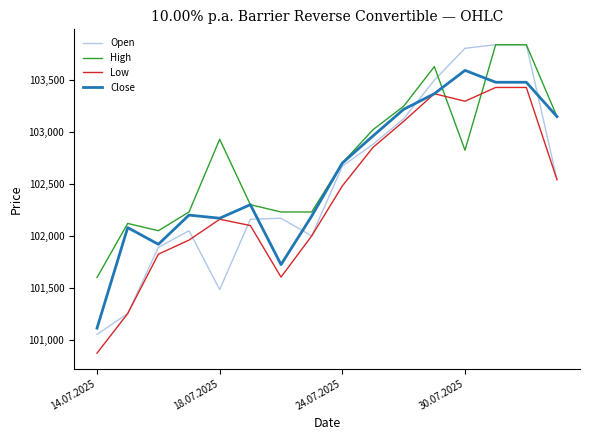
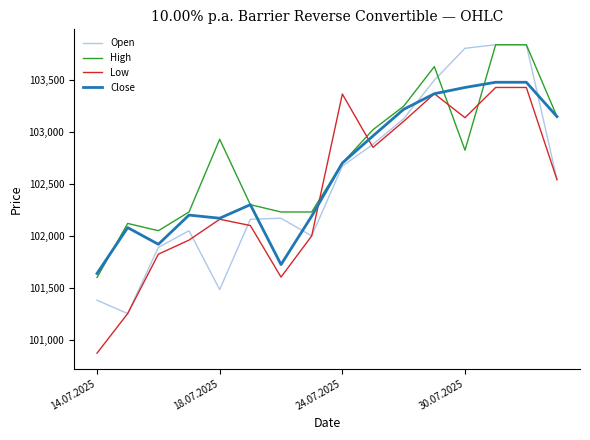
  {
    "Open": {
-     "14.07.2025": "101,060",
+     "14.07.2025": "101,380",
      "18.07.2025": "101,490",
      "24.07.2025": "102,670",
      "30.07.2025": "103,800"
    },
    "High": {
      "14.07.2025": "101,600",
      "18.07.2025": "102,930",
      "30.07.2025": "102,820"
    },
    "Low": {
      "14.07.2025": "100,880",
-     "24.07.2025": "102,480",
-     "30.07.2025": "103,290"
+     "24.07.2025": "103,360",
+     "30.07.2025": "103,140"
    },
    "Close": {
-     "14.07.2025": "101,120",
-     "30.07.2025": "103,590"
+     "14.07.2025": "101,640",
+     "30.07.2025": "103,430"
    }
  }
